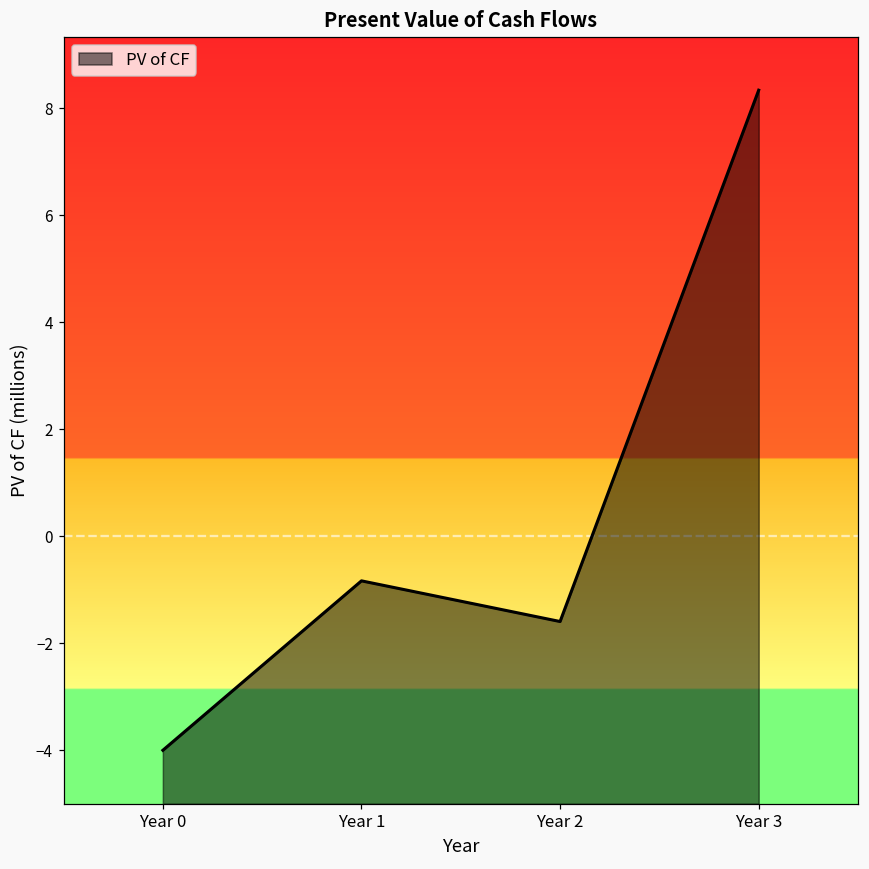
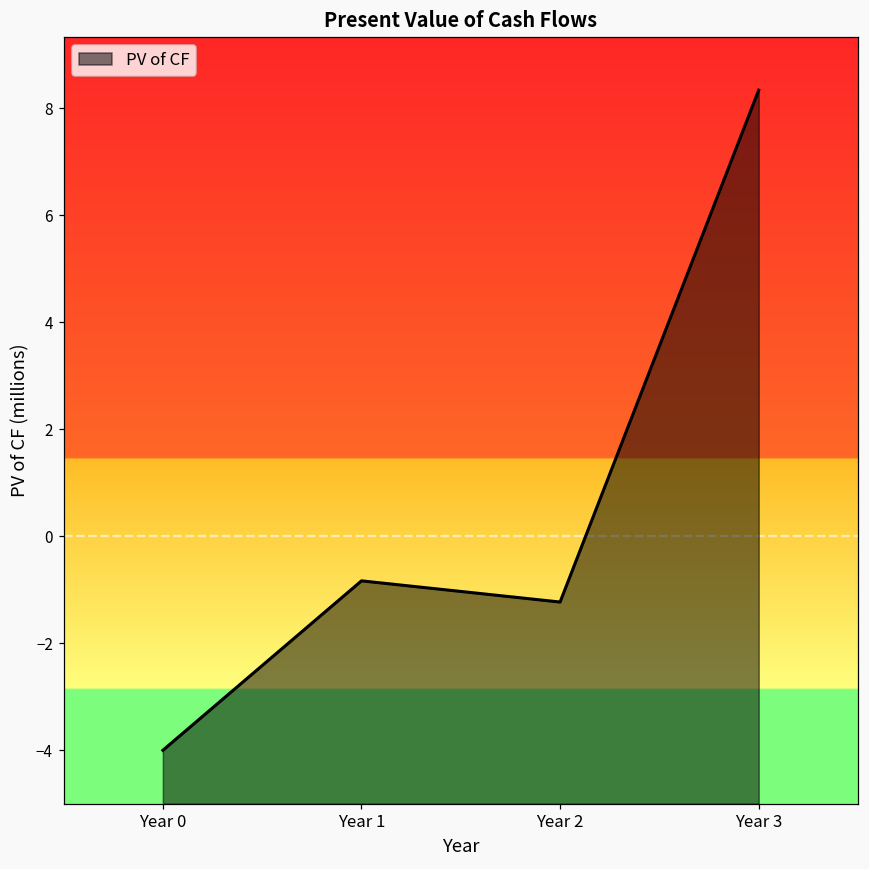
  {
    "Year 0": -4.0,
    "Year 1": -0.8,
-   "Year 2": -1.6,
+   "Year 2": -1.2,
    "Year 3": 8.3
  }
